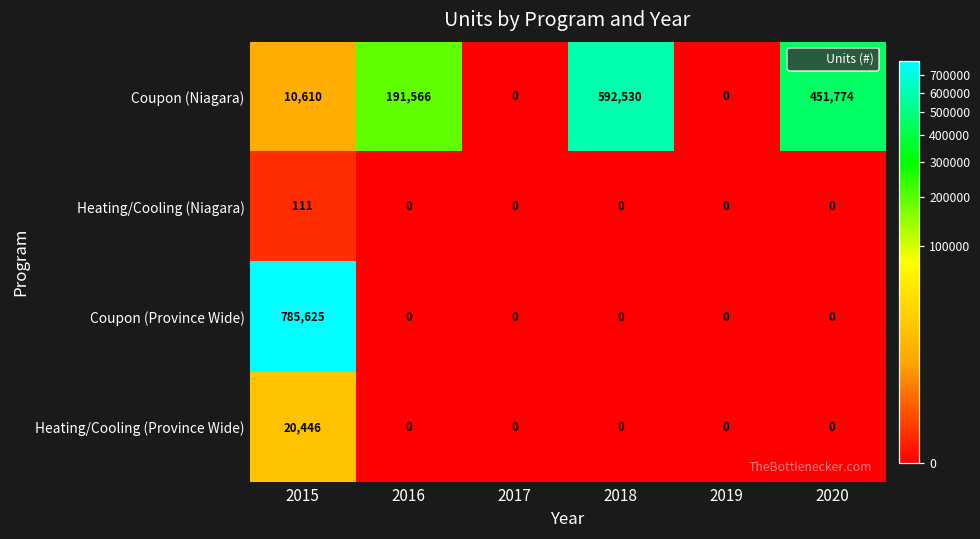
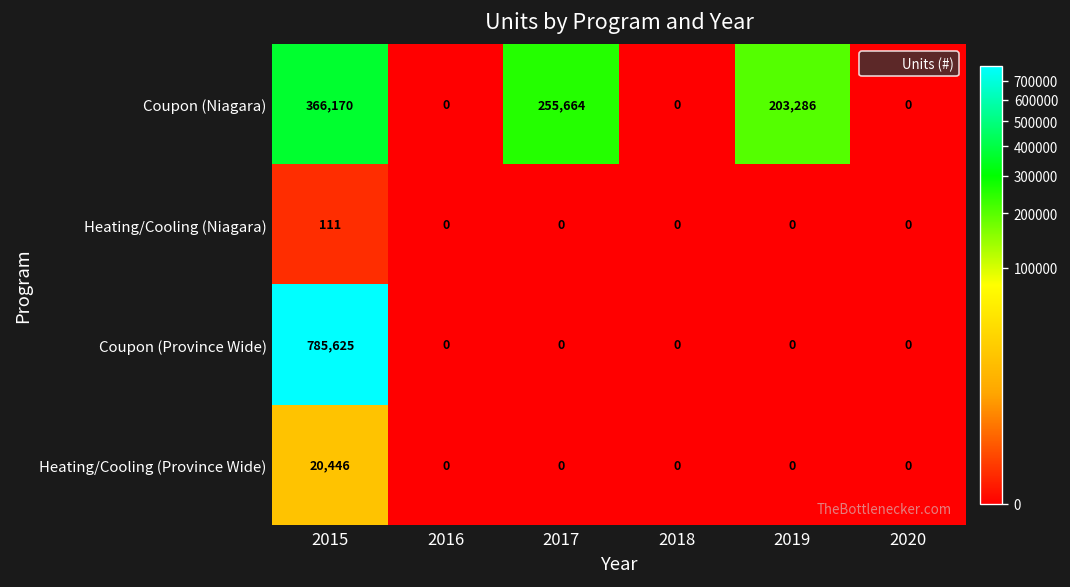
  {
    "Coupon (Niagara)": {
-     "2015": "10,610",
-     "2016": "191,566",
-     "2017": "0",
-     "2018": "592,530",
-     "2019": "0",
-     "2020": "451,774"
+     "2015": "366,170",
+     "2016": "0",
+     "2017": "255,664",
+     "2018": "0",
+     "2019": "203,286",
+     "2020": "0"
    },
    "Heating/Cooling (Niagara)": {
      "2015": "111",
      "2016": "0",
      "2017": "0",
      "2018": "0",
      "2019": "0",
      "2020": "0"
    },
    "Coupon (Province Wide)": {
      "2015": "785,625",
      "2016": "0",
      "2017": "0",
      "2018": "0",
      "2019": "0",
      "2020": "0"
    },
    "Heating/Cooling (Province Wide)": {
      "2015": "20,446",
      "2016": "0",
      "2017": "0",
      "2018": "0",
      "2019": "0"
    }
  }
